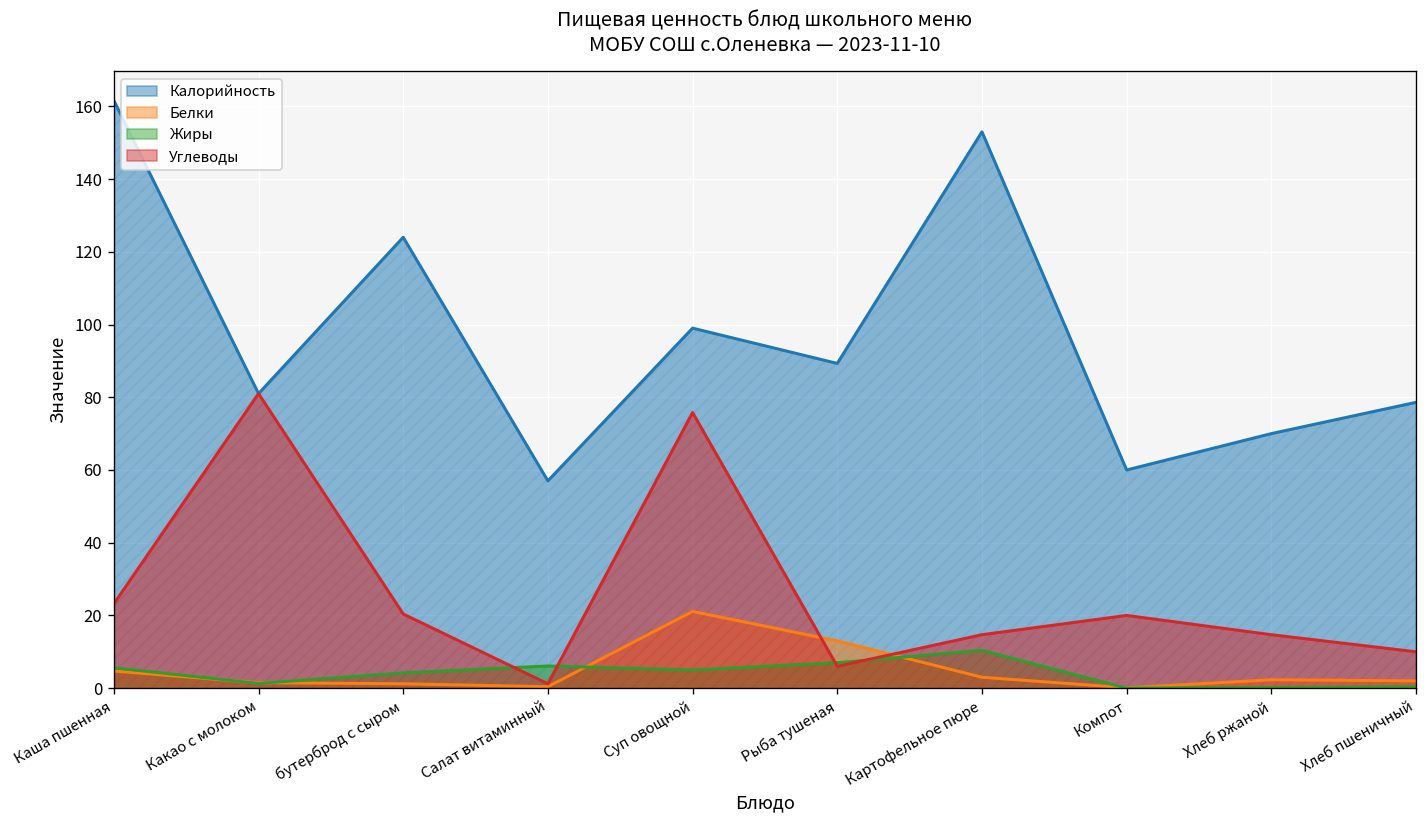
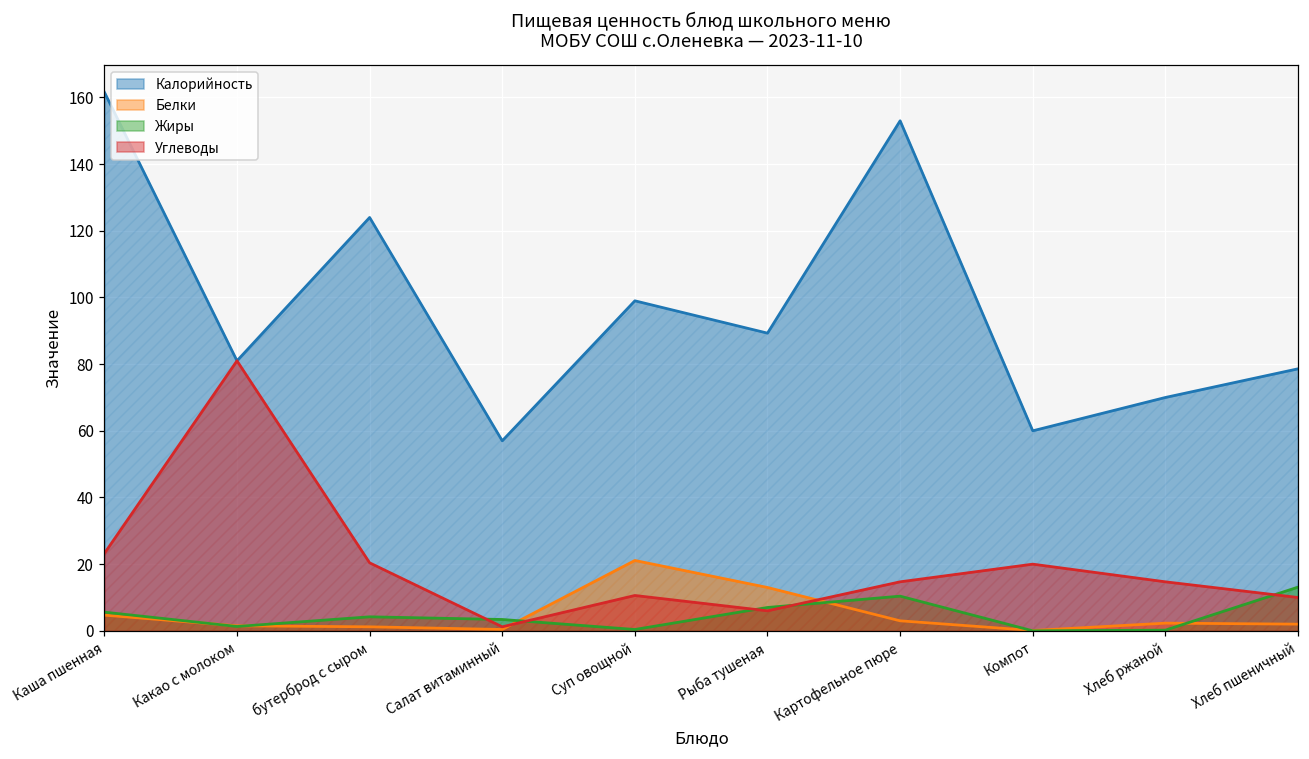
  {
    "Калорийность": {
      "Каша пшенная": 162,
      "бутерброд с сыром": 124,
      "Салат витаминный": 57,
      "Суп овощной": 99,
      "Рыба тушеная": 89,
      "Картофельное пюре": 153,
      "Компот": 60,
      "Хлеб ржаной": 70,
      "Хлеб пшеничный": 79
    },
    "Белки": {
      "Каша пшенная": 5,
      "бутерброд с сыром": 1,
      "Суп овощной": 21,
      "Рыба тушеная": 13,
      "Картофельное пюре": 3,
      "Хлеб ржаной": 2,
      "Хлеб пшеничный": 2
    },
    "Жиры": {
      "Каша пшенная": 6,
      "бутерброд с сыром": 4,
-     "Салат витаминный": 6,
-     "Суп овощной": 5,
+     "Салат витаминный": 3,
+     "Суп овощной": 0,
      "Рыба тушеная": 7,
      "Картофельное пюре": 10,
      "Хлеб ржаной": 0,
-     "Хлеб пшеничный": 0
+     "Хлеб пшеничный": 13
    },
    "Углеводы": {
      "Каша пшенная": 23,
      "бутерброд с сыром": 20,
-     "Суп овощной": 76,
+     "Суп овощной": 11,
      "Рыба тушеная": 6,
      "Картофельное пюре": 15,
      "Компот": 20,
      "Хлеб ржаной": 15,
      "Хлеб пшеничный": 10
    }
  }
